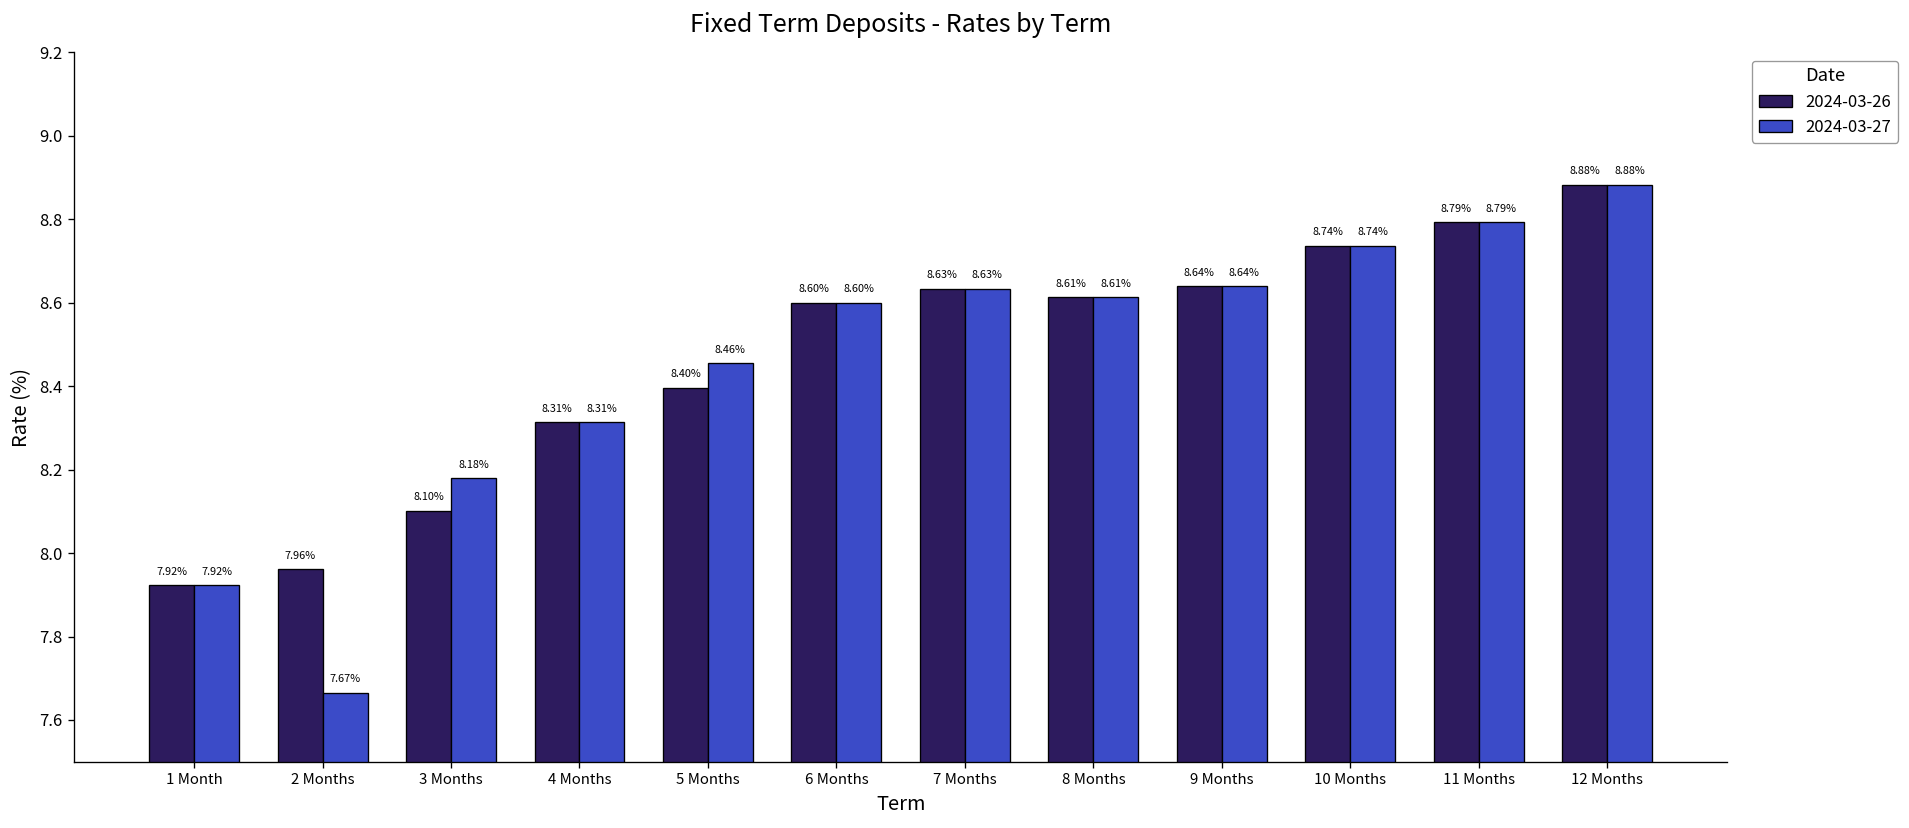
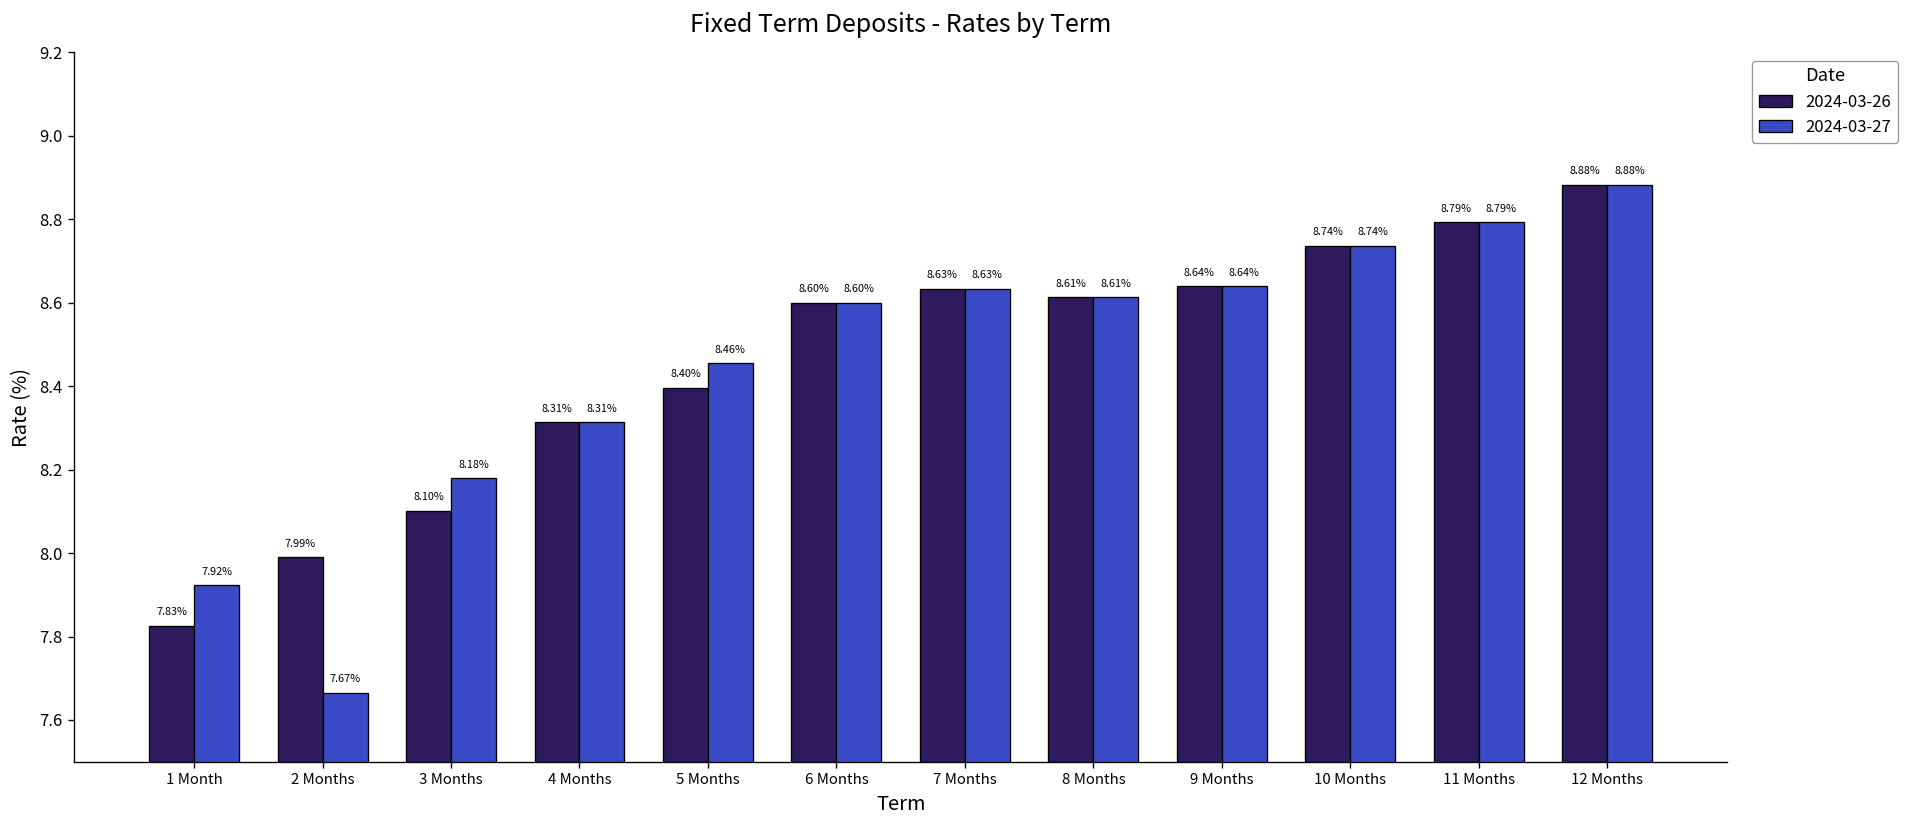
  {
    "2024-03-26": {
-     "1 Month": "7.92%",
-     "2 Months": "7.96%",
+     "1 Month": "7.83%",
+     "2 Months": "7.99%",
      "3 Months": "8.10%",
      "4 Months": "8.31%",
      "5 Months": "8.40%",
      "6 Months": "8.60%",
      "7 Months": "8.63%",
      "8 Months": "8.61%",
      "9 Months": "8.64%",
      "10 Months": "8.74%",
      "11 Months": "8.79%",
      "12 Months": "8.88%"
    },
    "2024-03-27": {
      "1 Month": "7.92%",
      "2 Months": "7.67%",
      "3 Months": "8.18%",
      "4 Months": "8.31%",
      "5 Months": "8.46%",
      "6 Months": "8.60%",
      "7 Months": "8.63%",
      "8 Months": "8.61%",
      "9 Months": "8.64%",
      "10 Months": "8.74%",
      "11 Months": "8.79%",
      "12 Months": "8.88%"
    }
  }
